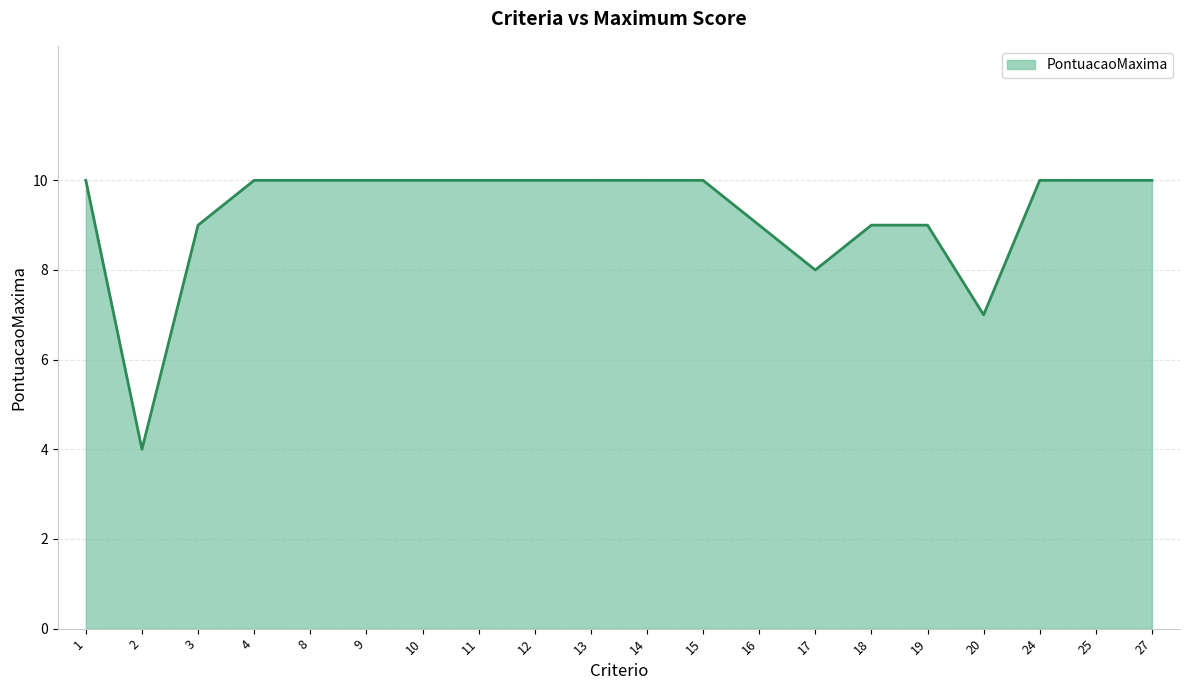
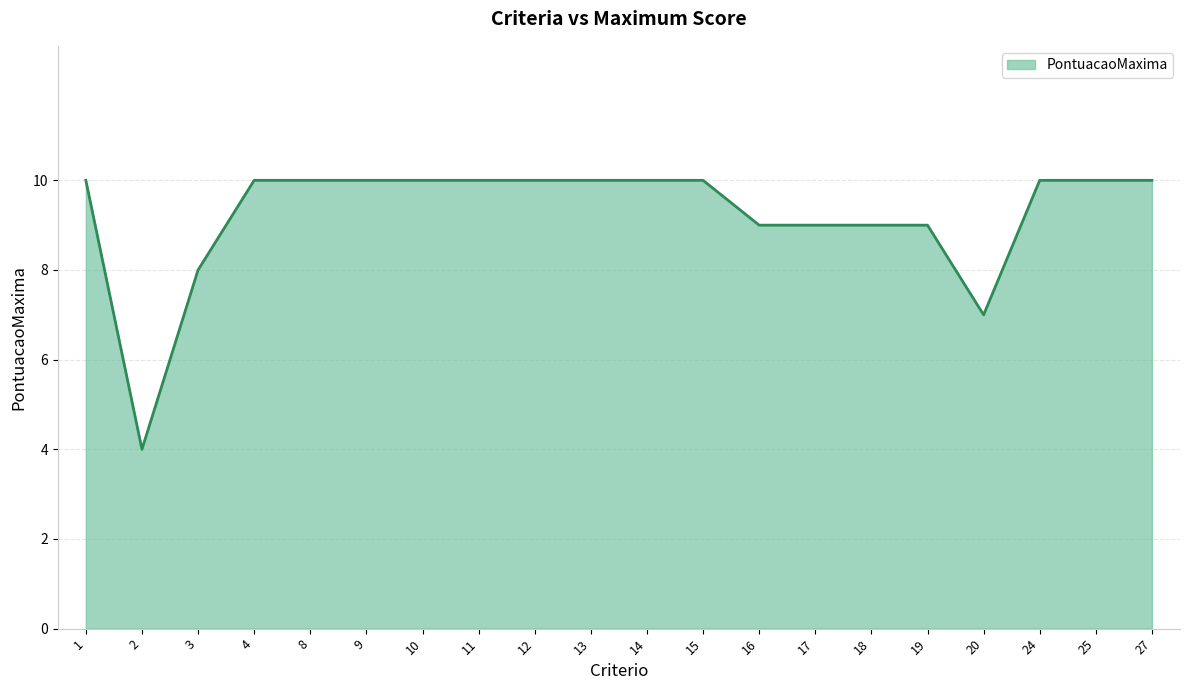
  {
    "1": 10,
    "2": 4,
-   "3": 9,
+   "3": 8,
    "4": 10,
    "8": 10,
    "9": 10,
    "10": 10,
    "11": 10,
    "12": 10,
    "13": 10,
    "14": 10,
    "15": 10,
    "16": 9,
-   "17": 8,
+   "17": 9,
    "18": 9,
    "19": 9,
    "20": 7,
    "24": 10,
    "25": 10,
    "27": 10
  }
